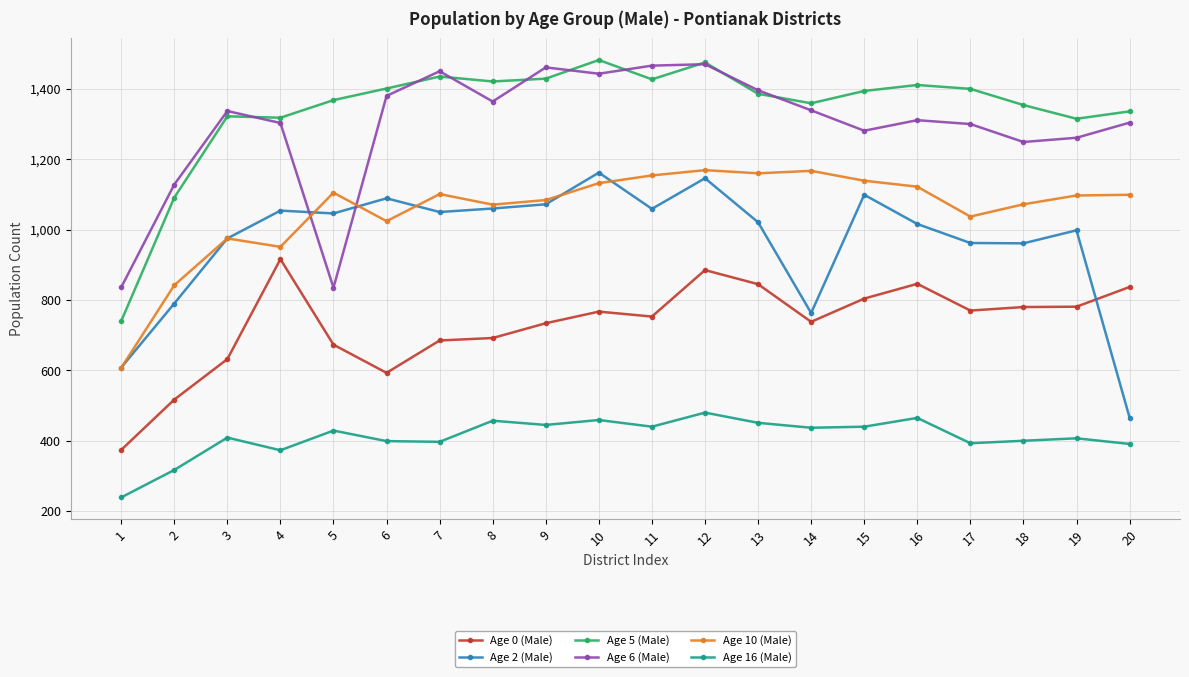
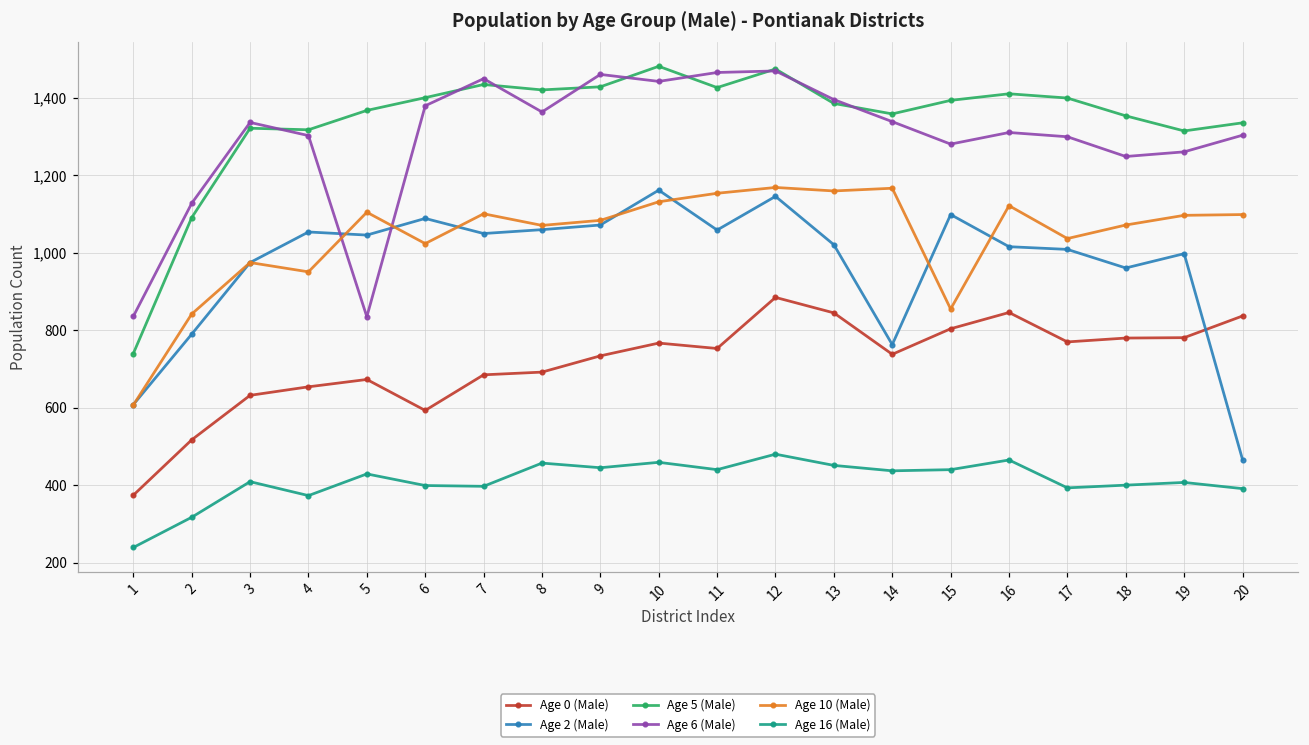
  {
    "Age 0 (Male)": {
      "1": "370",
      "2": "520",
      "3": "630",
-     "4": "920",
+     "4": "650",
      "5": "670",
      "6": "590",
      "7": "690",
      "8": "690",
      "9": "730",
      "10": "770",
      "11": "750",
      "12": "890",
      "13": "850",
      "14": "740",
      "15": "800",
      "16": "850",
      "17": "770",
      "18": "780",
      "19": "780",
      "20": "840"
    },
    "Age 2 (Male)": {
      "2": "790",
      "4": "1,050",
      "5": "1,050",
      "6": "1,090",
      "7": "1,050",
      "8": "1,060",
      "9": "1,070",
      "10": "1,160",
      "11": "1,060",
      "12": "1,150",
      "13": "1,020",
      "14": "760",
      "15": "1,100",
      "16": "1,020",
-     "17": "960",
+     "17": "1,010",
      "18": "960",
      "19": "1,000",
      "20": "470"
    },
    "Age 6 (Male)": {
      "1": "840",
      "2": "1,130",
      "3": "1,340",
      "4": "1,300",
      "5": "840",
      "6": "1,380",
      "7": "1,450",
      "8": "1,360",
      "9": "1,460",
      "10": "1,440",
      "11": "1,470",
      "13": "1,400",
      "14": "1,340",
      "15": "1,280",
      "16": "1,310",
      "17": "1,300",
      "18": "1,250",
      "19": "1,260",
      "20": "1,300"
    },
    "Age 10 (Male)": {
      "2": "840",
      "4": "950",
      "5": "1,110",
      "6": "1,020",
      "7": "1,100",
      "8": "1,070",
      "9": "1,080",
      "10": "1,130",
      "11": "1,150",
      "12": "1,170",
      "13": "1,160",
      "14": "1,170",
-     "15": "1,140",
+     "15": "860",
      "16": "1,120",
      "17": "1,040",
      "18": "1,070",
      "19": "1,100",
      "20": "1,100"
    }
  }
